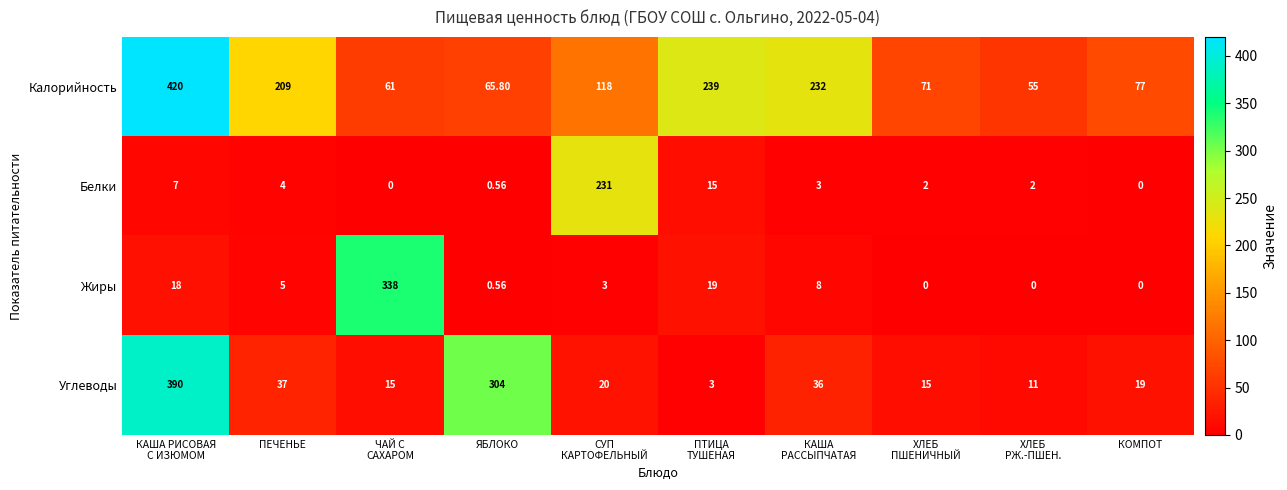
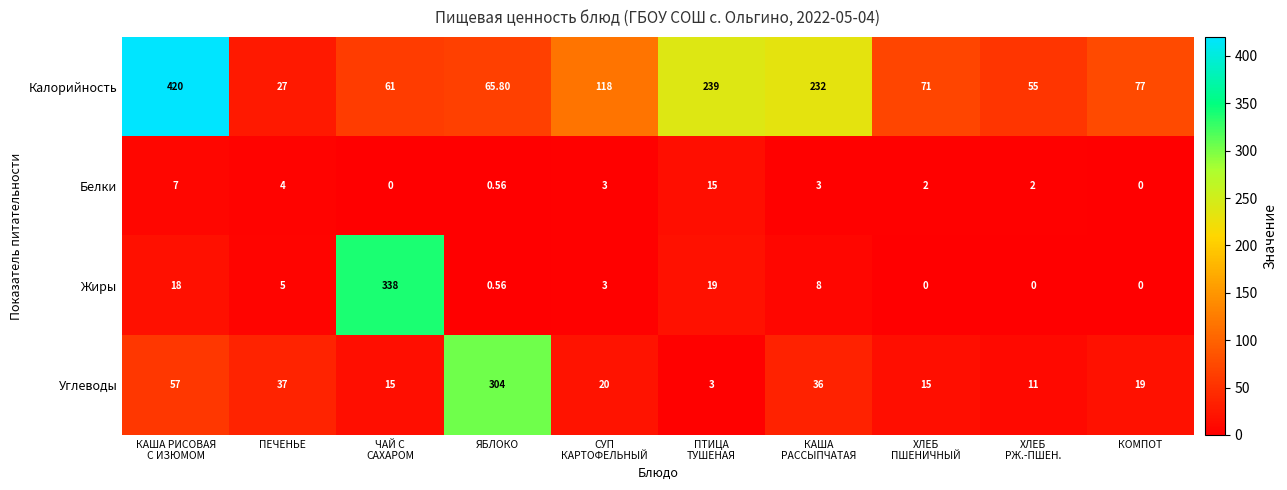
  {
    "Калорийность": {
      "КАША РИСОВАЯ С ИЗЮМОМ": 420,
-     "ПЕЧЕНЬЕ": 209,
+     "ПЕЧЕНЬЕ": 27,
      "ЧАЙ С САХАРОМ": 61,
      "ЯБЛОКО": 65.80,
      "СУП КАРТОФЕЛЬНЫЙ": 118,
      "ПТИЦА ТУШЕНАЯ": 239,
      "КАША РАССЫПЧАТАЯ": 232,
      "ХЛЕБ ПШЕНИЧНЫЙ": 71,
      "ХЛЕБ РЖ.-ПШЕН.": 55,
      "КОМПОТ": 77
    },
    "Белки": {
      "КАША РИСОВАЯ С ИЗЮМОМ": 7,
      "ПЕЧЕНЬЕ": 4,
      "ЧАЙ С САХАРОМ": 0,
      "ЯБЛОКО": 0.56,
-     "СУП КАРТОФЕЛЬНЫЙ": 231,
+     "СУП КАРТОФЕЛЬНЫЙ": 3,
      "ПТИЦА ТУШЕНАЯ": 15,
      "КАША РАССЫПЧАТАЯ": 3,
      "ХЛЕБ ПШЕНИЧНЫЙ": 2,
      "ХЛЕБ РЖ.-ПШЕН.": 2,
      "КОМПОТ": 0
    },
    "Жиры": {
      "КАША РИСОВАЯ С ИЗЮМОМ": 18,
      "ПЕЧЕНЬЕ": 5,
      "ЧАЙ С САХАРОМ": 338,
      "ЯБЛОКО": 0.56,
      "СУП КАРТОФЕЛЬНЫЙ": 3,
      "ПТИЦА ТУШЕНАЯ": 19,
      "КАША РАССЫПЧАТАЯ": 8,
      "ХЛЕБ ПШЕНИЧНЫЙ": 0,
      "ХЛЕБ РЖ.-ПШЕН.": 0,
      "КОМПОТ": 0
    },
    "Углеводы": {
-     "КАША РИСОВАЯ С ИЗЮМОМ": 390,
+     "КАША РИСОВАЯ С ИЗЮМОМ": 57,
      "ПЕЧЕНЬЕ": 37,
      "ЧАЙ С САХАРОМ": 15,
      "ЯБЛОКО": 304,
      "СУП КАРТОФЕЛЬНЫЙ": 20,
      "ПТИЦА ТУШЕНАЯ": 3,
      "КАША РАССЫПЧАТАЯ": 36,
      "ХЛЕБ ПШЕНИЧНЫЙ": 15,
      "ХЛЕБ РЖ.-ПШЕН.": 11,
      "КОМПОТ": 19
    }
  }
